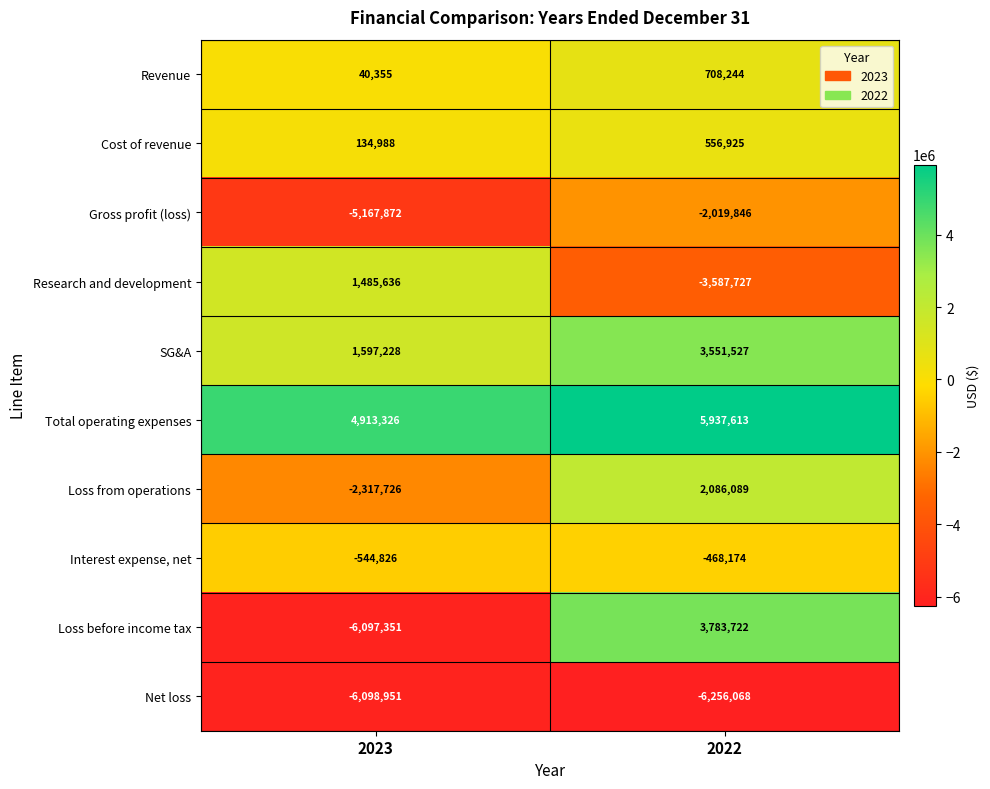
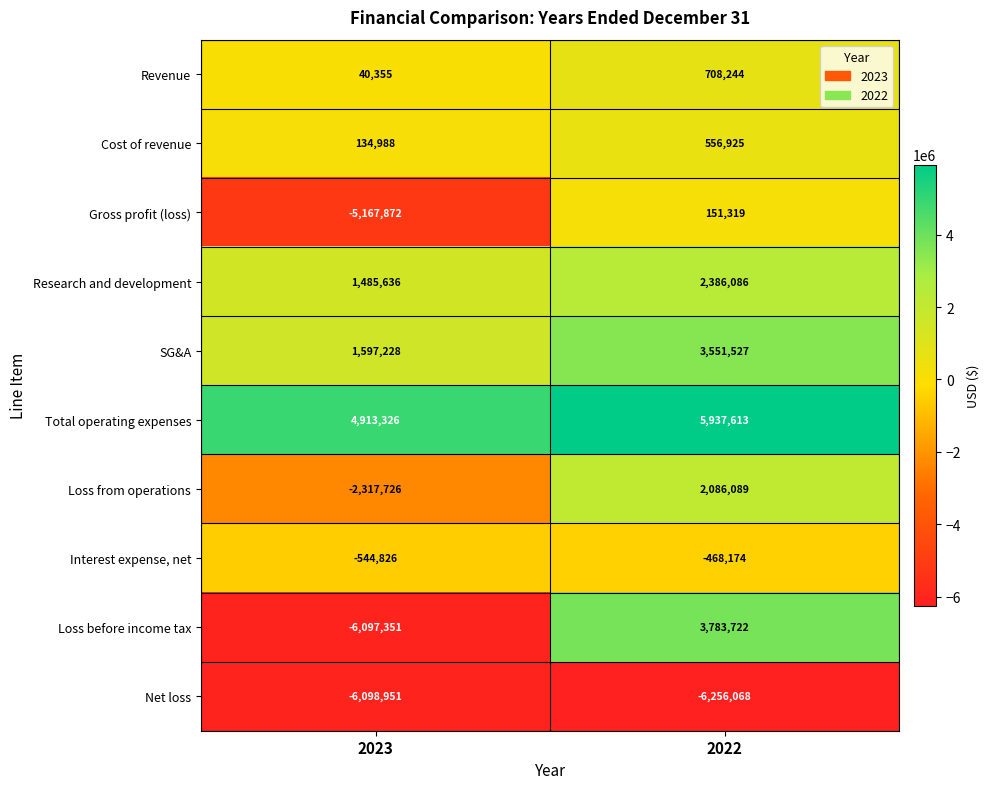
  {
    "Revenue": {
      "2023": "40,355",
      "2022": "708,244"
    },
    "Cost of revenue": {
      "2023": "134,988",
      "2022": "556,925"
    },
    "Gross profit (loss)": {
      "2023": "-5,167,872",
-     "2022": "-2,019,846"
+     "2022": "151,319"
    },
    "Research and development": {
      "2023": "1,485,636",
-     "2022": "-3,587,727"
+     "2022": "2,386,086"
    },
    "SG&A": {
      "2023": "1,597,228",
      "2022": "3,551,527"
    },
    "Total operating expenses": {
      "2023": "4,913,326",
      "2022": "5,937,613"
    },
    "Loss from operations": {
      "2023": "-2,317,726",
      "2022": "2,086,089"
    },
    "Interest expense, net": {
      "2023": "-544,826",
      "2022": "-468,174"
    },
    "Loss before income tax": {
      "2023": "-6,097,351",
      "2022": "3,783,722"
    },
    "Net loss": {
      "2023": "-6,098,951",
      "2022": "-6,256,068"
    }
  }
